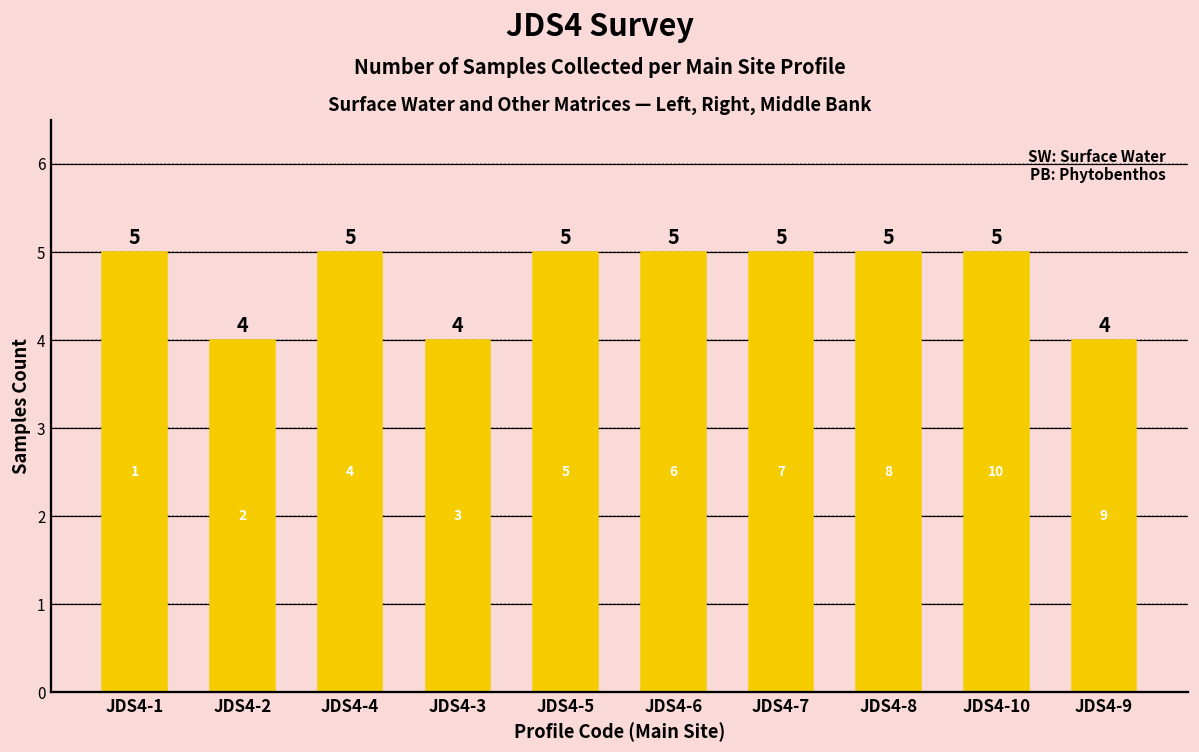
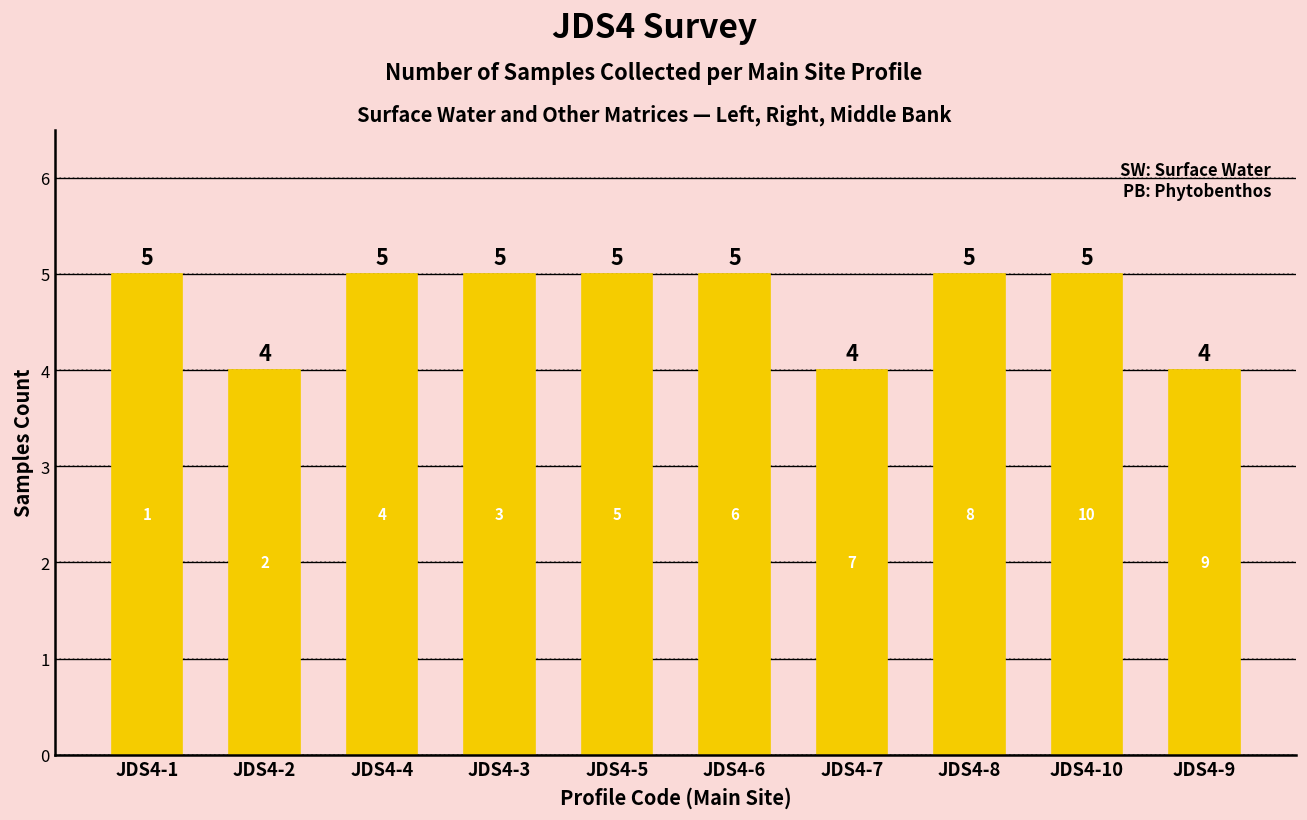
  {
    "JDS4-1": 5,
    "JDS4-2": 4,
    "JDS4-4": 5,
-   "JDS4-3": 4,
+   "JDS4-3": 5,
    "JDS4-5": 5,
    "JDS4-6": 5,
-   "JDS4-7": 5,
+   "JDS4-7": 4,
    "JDS4-8": 5,
    "JDS4-10": 5,
    "JDS4-9": 4
  }
